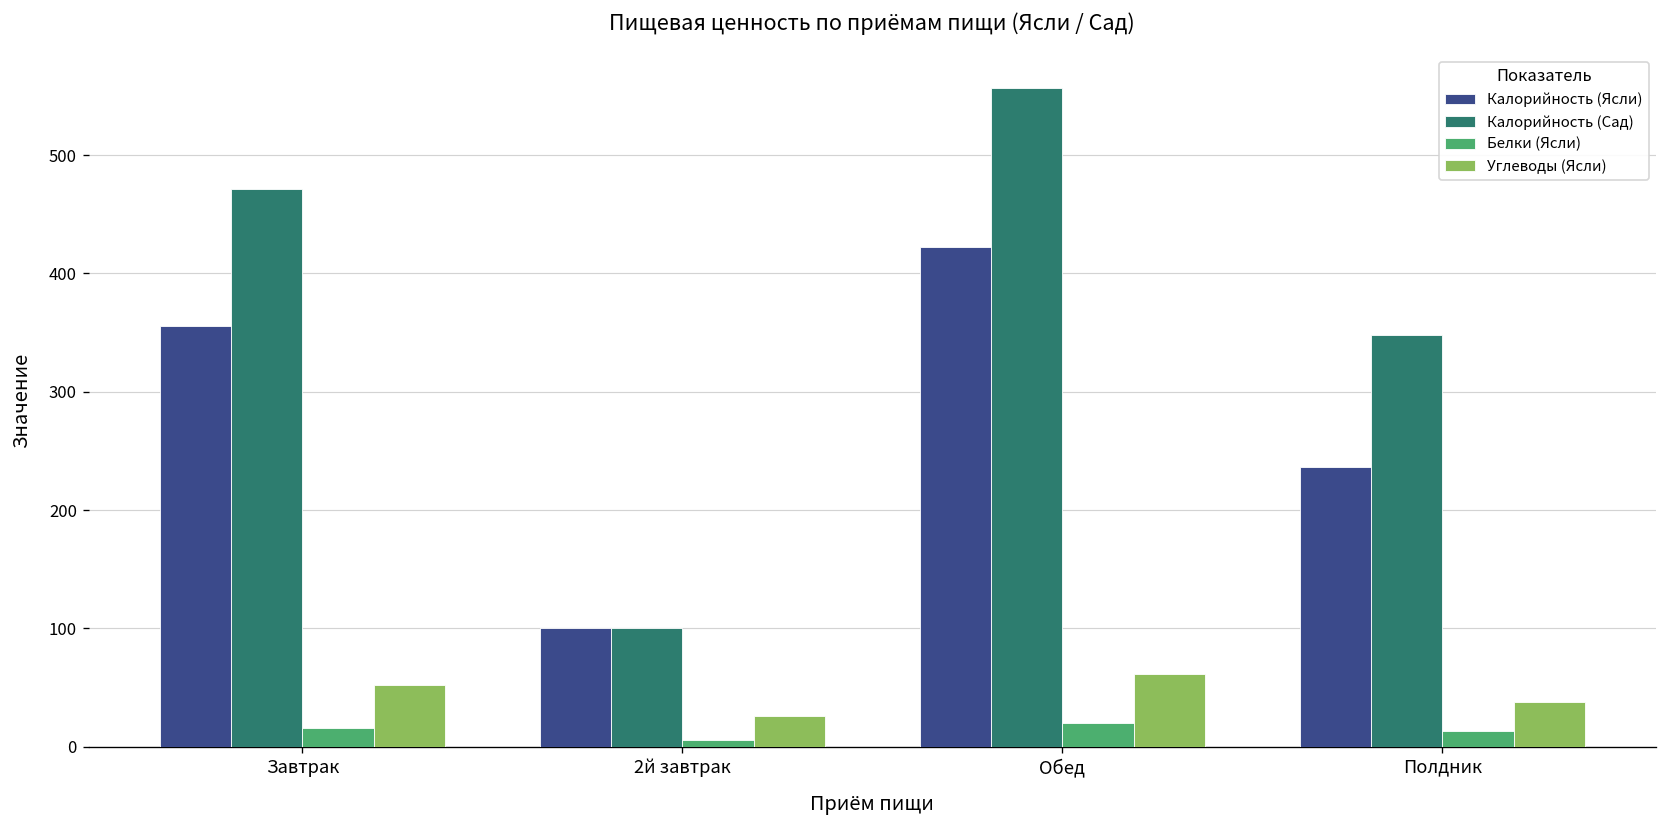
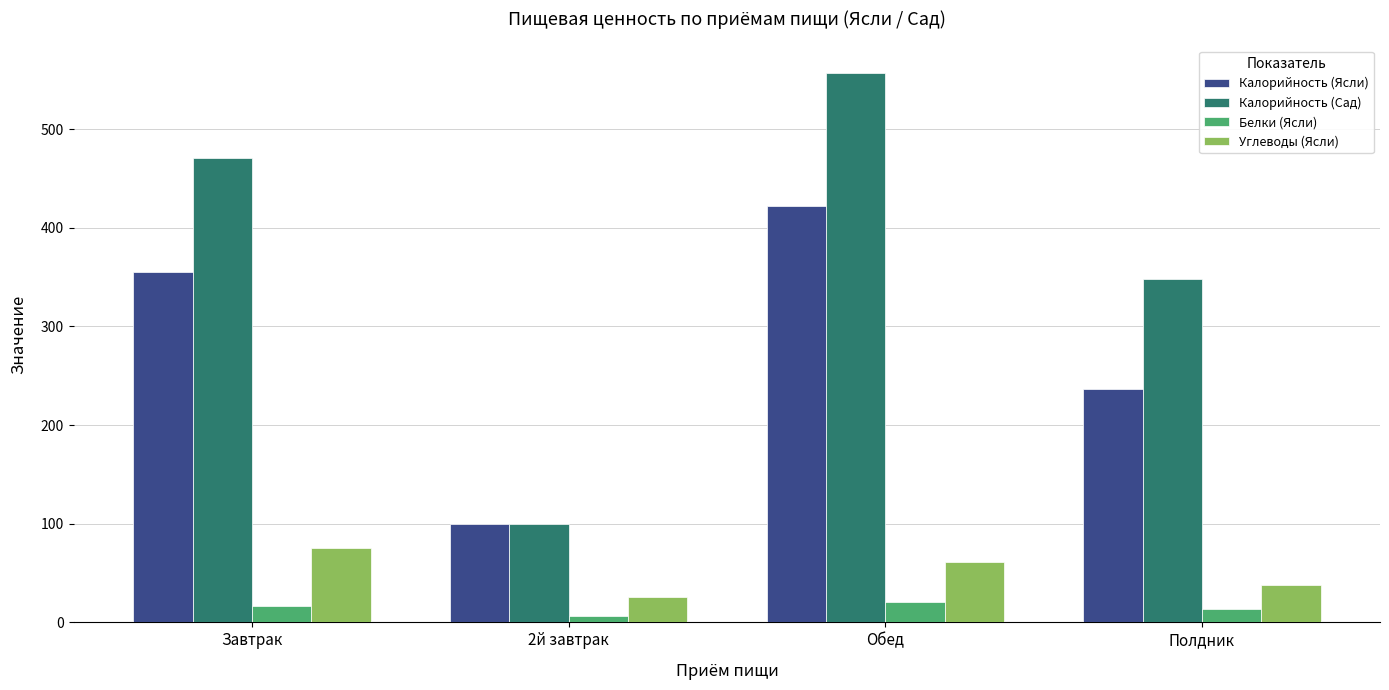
  {
    "Углеводы (Ясли)": {
-     "Завтрак": 50,
+     "Завтрак": 80,
      "2й завтрак": 30,
      "Обед": 60,
      "Полдник": 40
    }
  }
